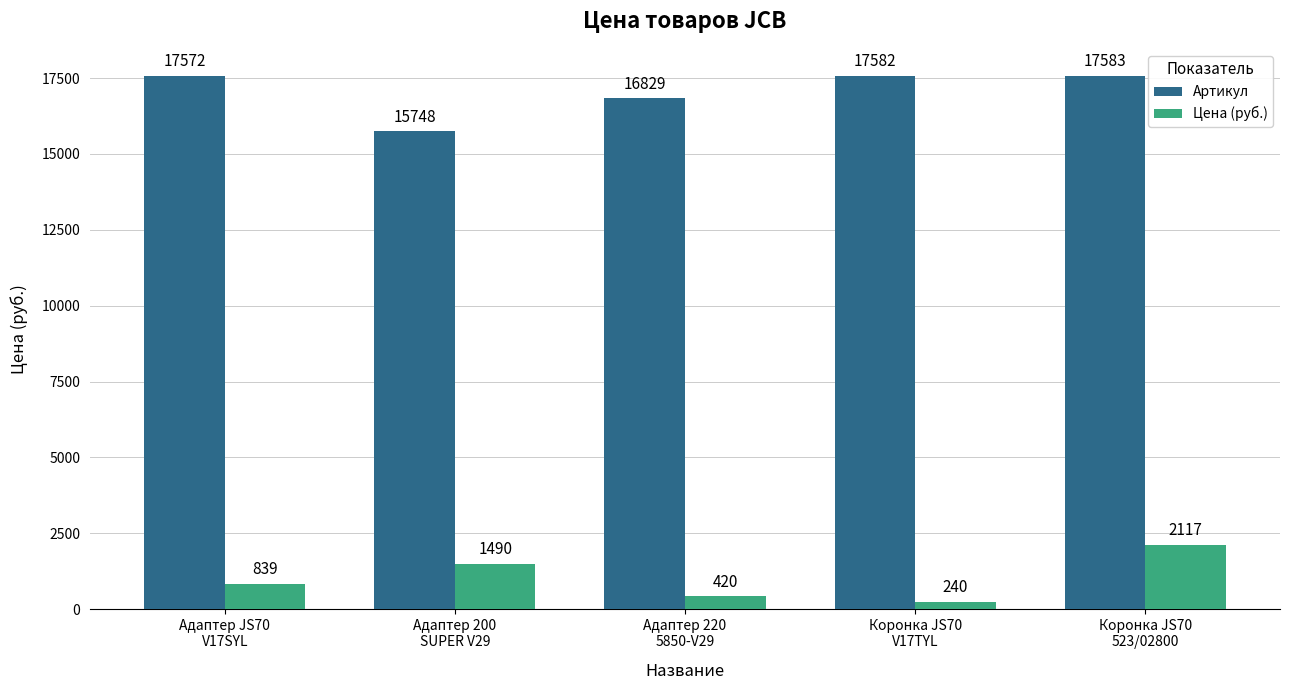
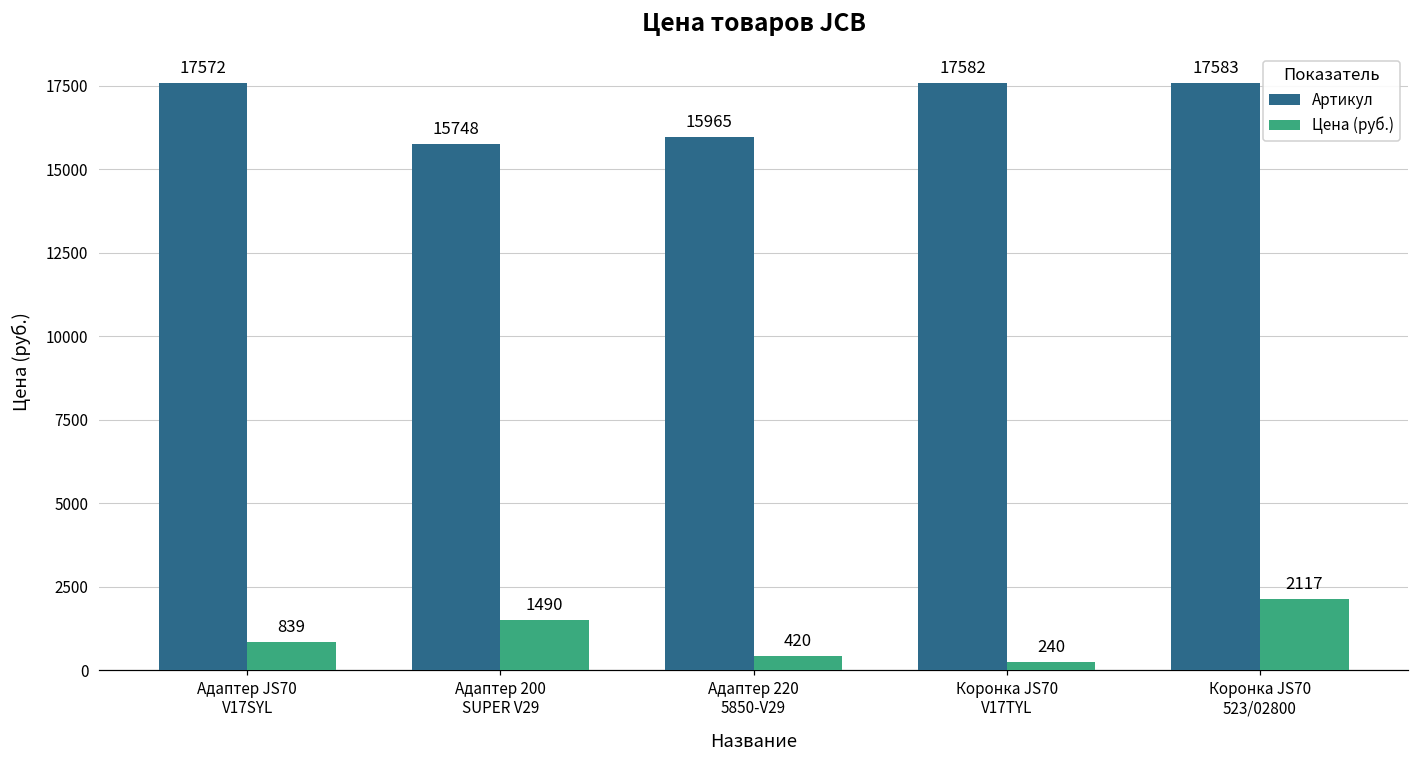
  {
    "Артикул": {
      "Адаптер JS70 V17SYL": 17572,
      "Адаптер 200 SUPER V29": 15748,
-     "Адаптер 220 5850-V29": 16829,
+     "Адаптер 220 5850-V29": 15965,
      "Коронка JS70 V17TYL": 17582,
      "Коронка JS70 523/02800": 17583
    },
    "Цена (руб.)": {
      "Адаптер JS70 V17SYL": 839,
      "Адаптер 200 SUPER V29": 1490,
      "Адаптер 220 5850-V29": 420,
      "Коронка JS70 V17TYL": 240,
      "Коронка JS70 523/02800": 2117
    }
  }
